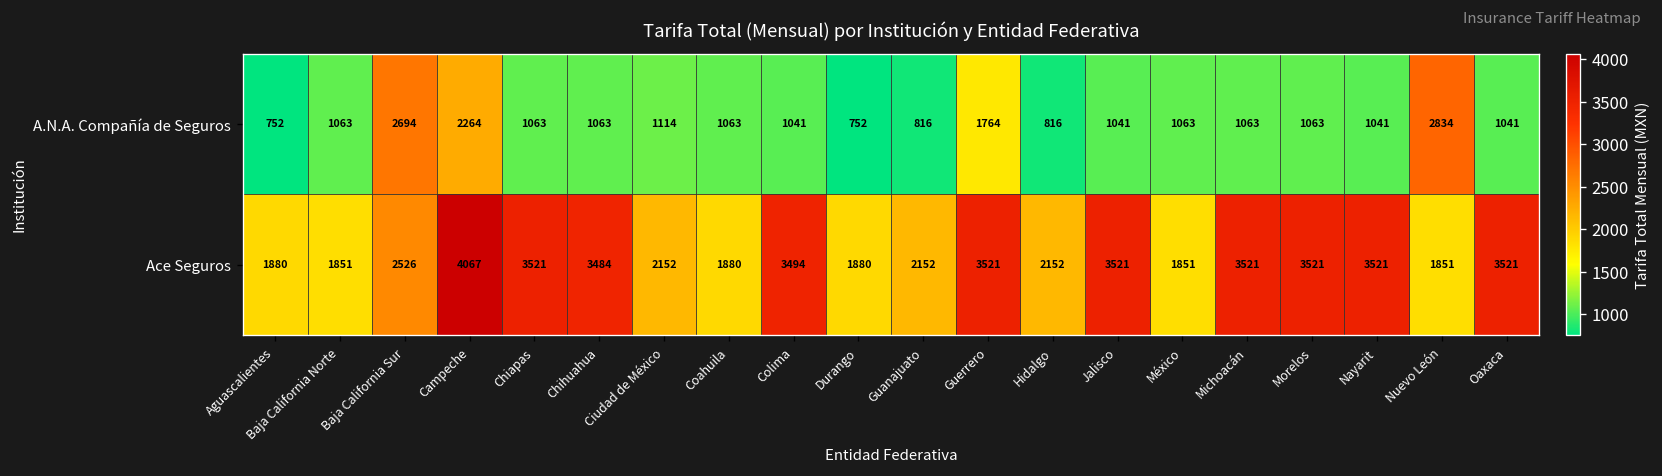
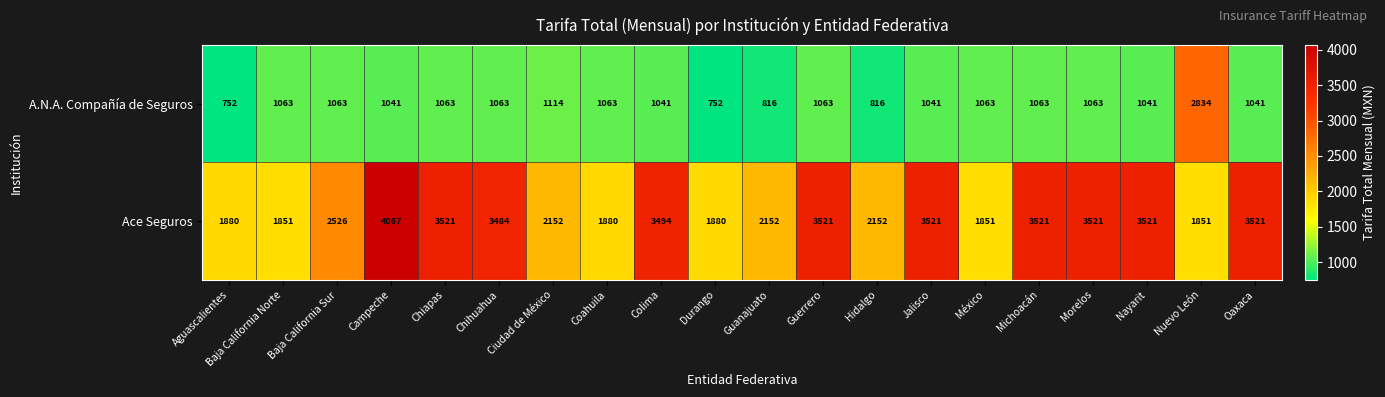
  {
    "A.N.A. Compañía de Seguros": {
      "Aguascalientes": 752,
      "Baja California Norte": 1063,
-     "Baja California Sur": 2694,
-     "Campeche": 2264,
+     "Baja California Sur": 1063,
+     "Campeche": 1041,
      "Chiapas": 1063,
      "Chihuahua": 1063,
      "Ciudad de México": 1114,
      "Coahuila": 1063,
      "Colima": 1041,
      "Durango": 752,
      "Guanajuato": 816,
-     "Guerrero": 1764,
+     "Guerrero": 1063,
      "Hidalgo": 816,
      "Jalisco": 1041,
      "México": 1063,
      "Michoacán": 1063,
      "Morelos": 1063,
      "Nayarit": 1041,
      "Nuevo León": 2834,
      "Oaxaca": 1041
    },
    "Ace Seguros": {
      "Aguascalientes": 1880,
      "Baja California Norte": 1851,
      "Baja California Sur": 2526,
      "Campeche": 4067,
      "Chiapas": 3521,
      "Chihuahua": 3484,
      "Ciudad de México": 2152,
      "Coahuila": 1880,
      "Colima": 3494,
      "Durango": 1880,
      "Guanajuato": 2152,
      "Guerrero": 3521,
      "Hidalgo": 2152,
      "Jalisco": 3521,
      "México": 1851,
      "Michoacán": 3521,
      "Morelos": 3521,
      "Nayarit": 3521,
      "Nuevo León": 1851,
      "Oaxaca": 3521
    }
  }
